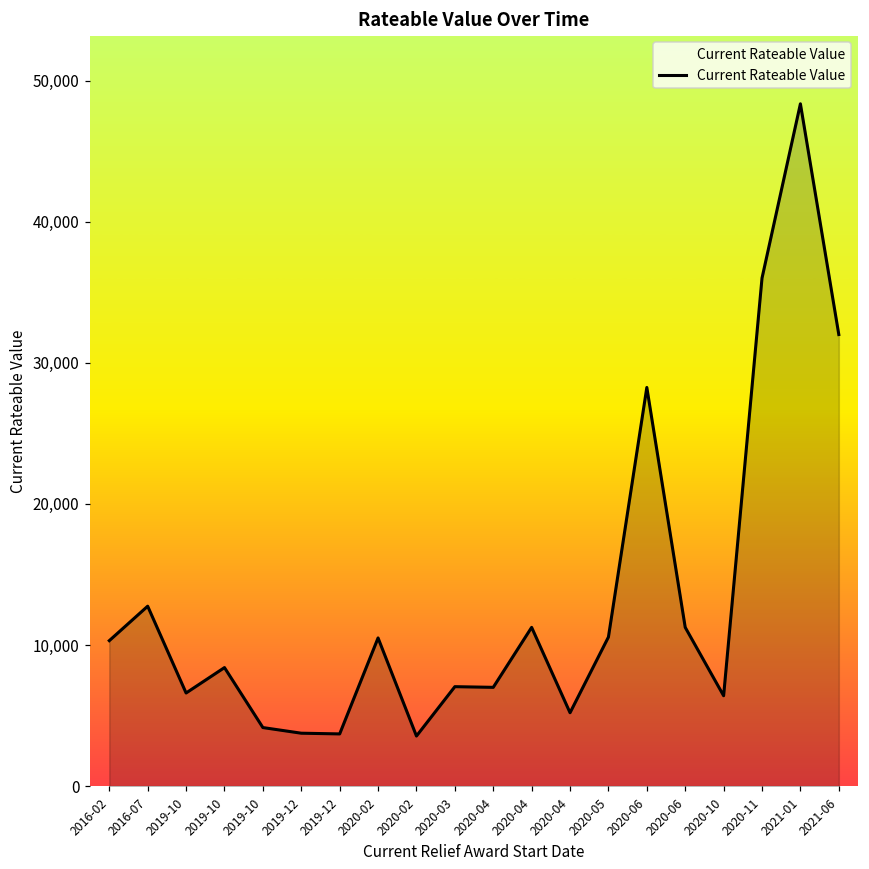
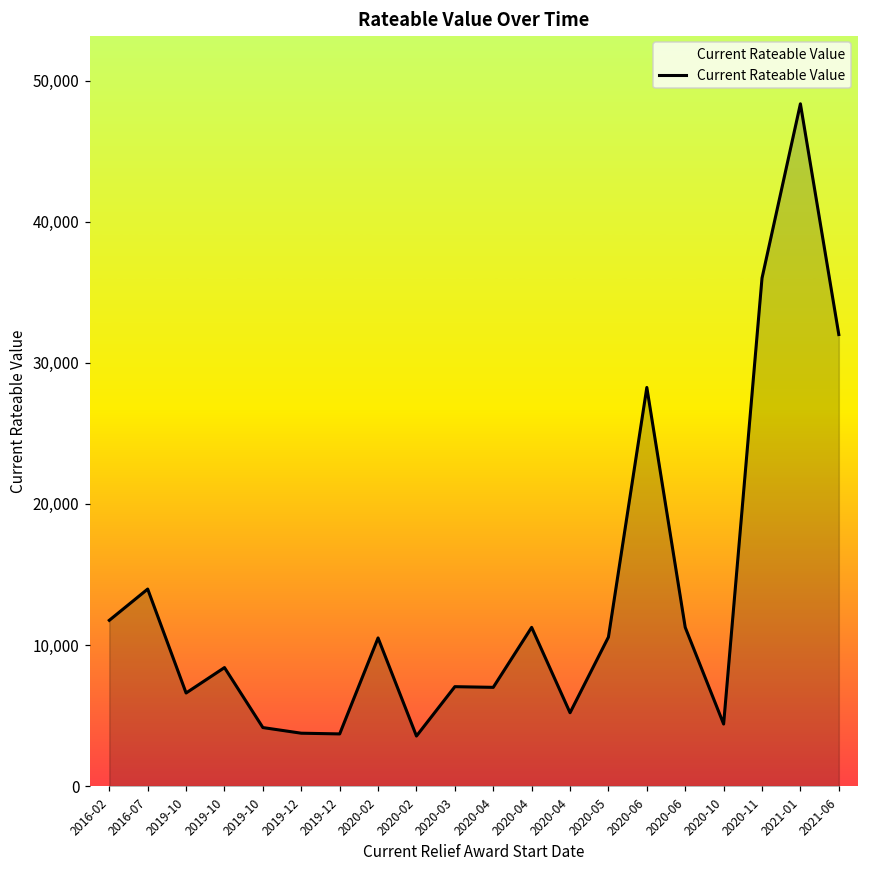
  {
-   "2016-02": "10,300",
-   "2016-07": "12,800",
+   "2016-02": "11,800",
+   "2016-07": "14,000",
    "2020-03": "7,000",
    "2020-05": "10,600",
-   "2020-10": "6,400",
+   "2020-10": "4,400",
    "2020-11": "36,000",
    "2021-01": "48,400",
    "2021-06": "32,000"
  }
